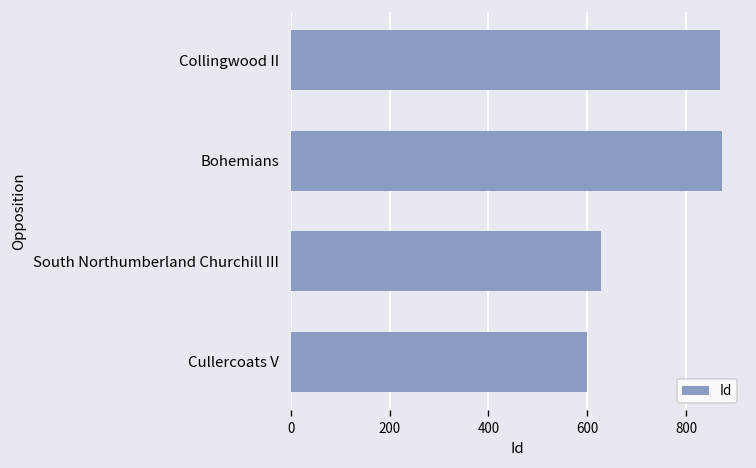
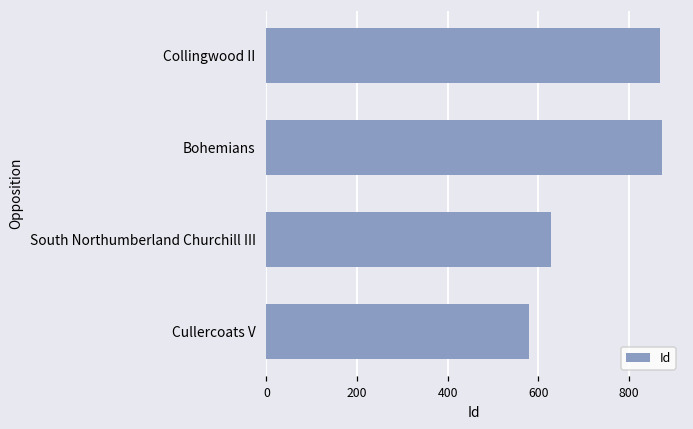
  {
    "Collingwood II": 870,
    "Bohemians": 870,
    "South Northumberland Churchill III": 630,
-   "Cullercoats V": 600
+   "Cullercoats V": 580
  }
